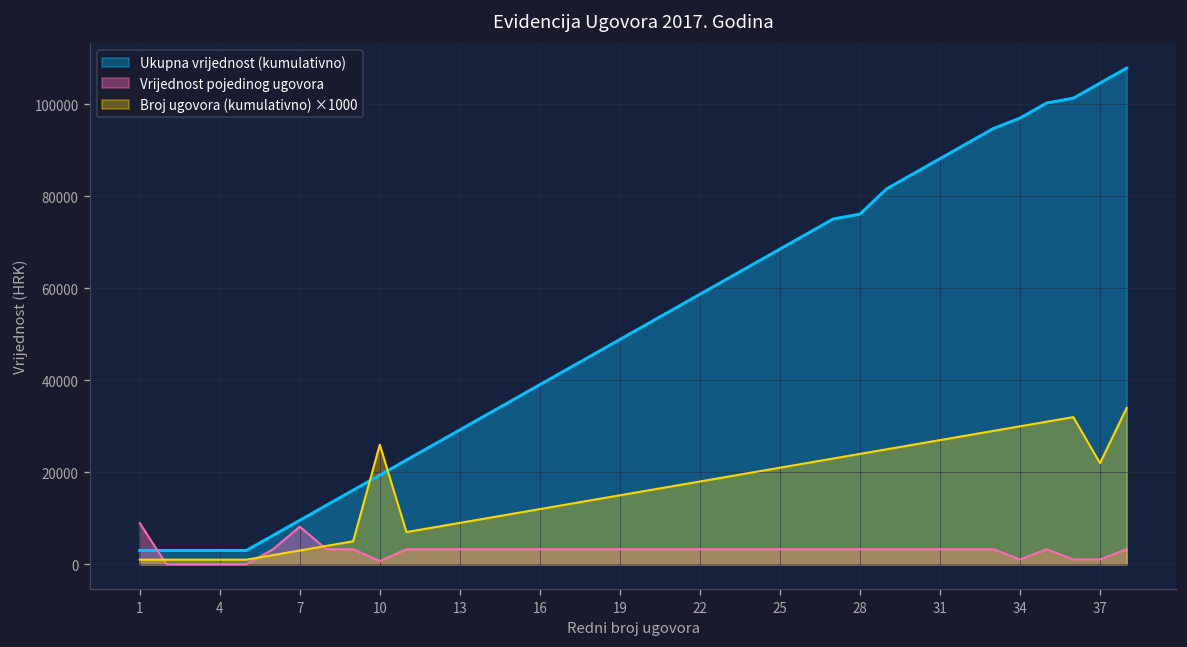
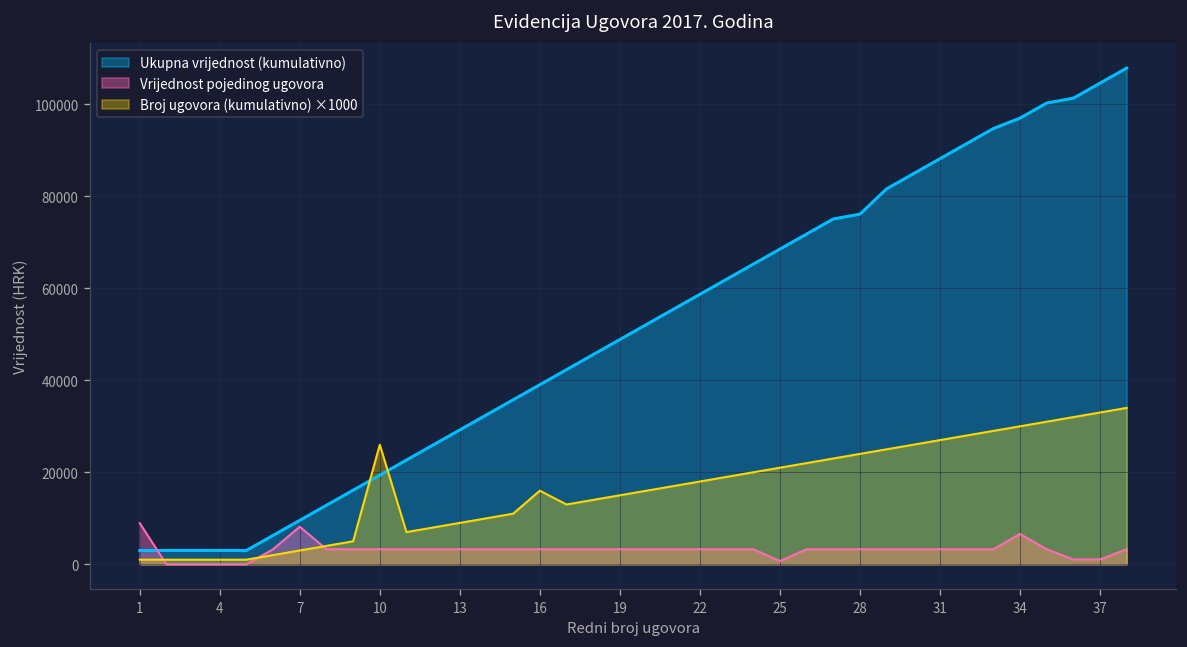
  {
    "Ukupna vrijednost (kumulativno)": {
      "1": 3000,
      "4": 3000,
      "7": 10000,
      "10": 19000,
      "13": 29000,
      "16": 39000,
      "19": 49000,
      "22": 59000,
      "25": 69000,
      "28": 76000,
      "31": 88000,
      "34": 97000,
      "37": 105000
    },
    "Vrijednost pojedinog ugovora": {
      "1": 9000,
      "4": 0,
      "7": 8000,
-     "10": 1000,
+     "10": 3000,
      "13": 3000,
      "16": 3000,
      "19": 3000,
      "22": 3000,
-     "25": 3000,
+     "25": 1000,
      "28": 3000,
      "31": 3000,
-     "34": 1000,
+     "34": 7000,
      "37": 1000
    },
    "Broj ugovora (kumulativno) ×1000": {
      "1": 1000,
      "4": 1000,
      "7": 3000,
      "10": 26000,
      "13": 9000,
-     "16": 12000,
+     "16": 16000,
      "19": 15000,
      "22": 18000,
      "25": 21000,
      "28": 24000,
      "31": 27000,
      "34": 30000,
-     "37": 22000
+     "37": 33000
    }
  }
